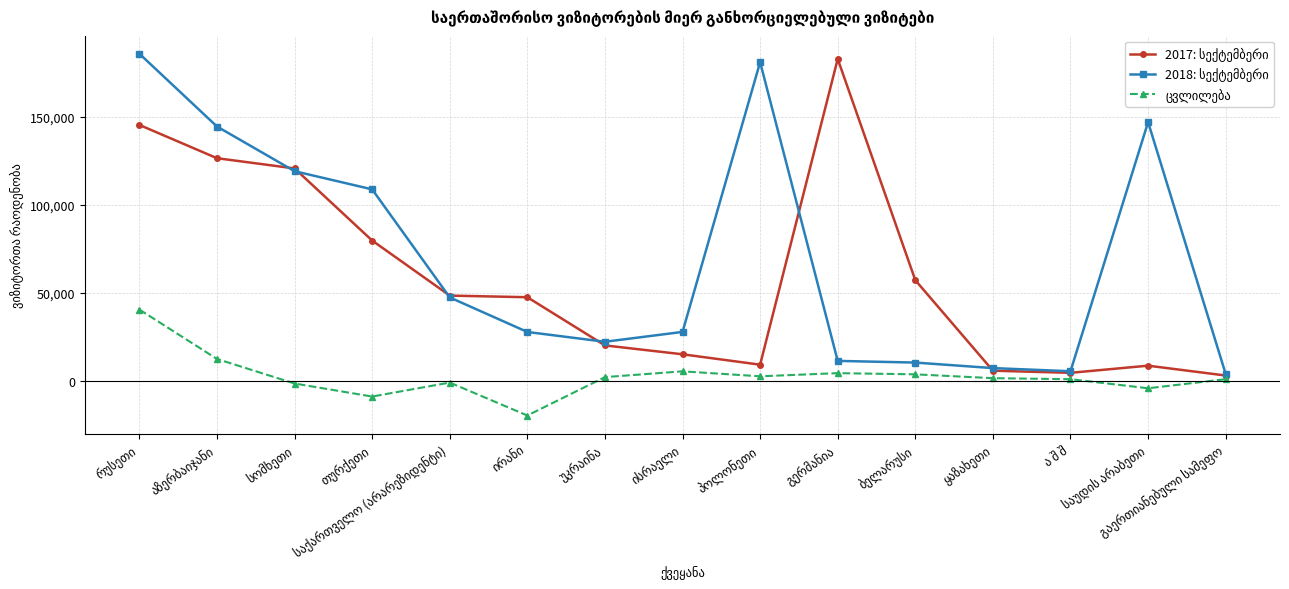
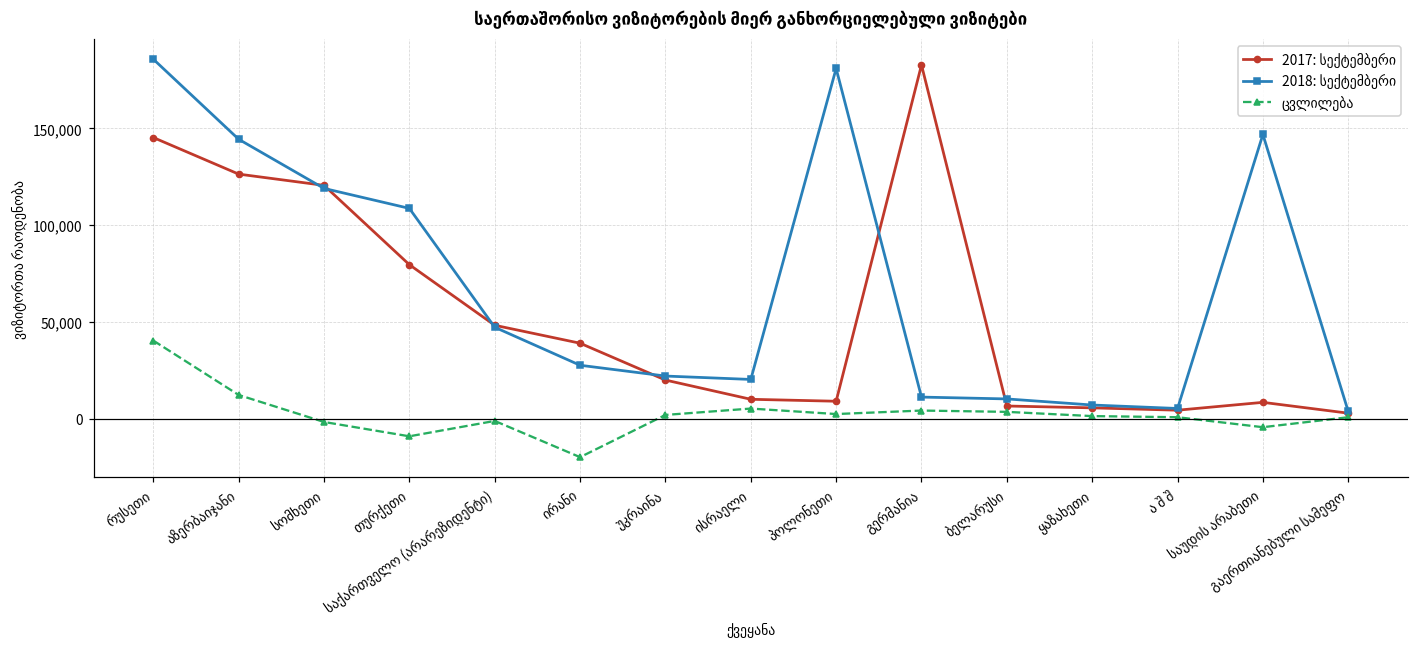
  {
    "2017: სექტემბერი": {
      "რუსეთი": "145,000",
      "აზერბაიჯანი": "126,000",
      "სომხეთი": "121,000",
      "თურქეთი": "80,000",
-     "ირანი": "47,000",
+     "ირანი": "39,000",
      "უკრაინა": "20,000",
-     "ისრაელი": "15,000",
+     "ისრაელი": "10,000",
      "პოლონეთი": "9,000",
      "გერმანია": "183,000",
-     "ბელარუსი": "57,000",
+     "ბელარუსი": "7,000",
      "ყაზახეთი": "6,000",
      "საუდის არაბეთი": "9,000"
    },
    "2018: სექტემბერი": {
      "რუსეთი": "186,000",
      "აზერბაიჯანი": "144,000",
      "სომხეთი": "119,000",
      "თურქეთი": "109,000",
      "ირანი": "28,000",
      "უკრაინა": "22,000",
-     "ისრაელი": "28,000",
+     "ისრაელი": "20,000",
      "პოლონეთი": "181,000",
      "გერმანია": "11,000",
      "ბელარუსი": "10,000",
      "ყაზახეთი": "7,000",
      "საუდის არაბეთი": "147,000"
    },
    "ცვლილება": {
      "რუსეთი": "40,000",
      "აზერბაიჯანი": "12,000",
      "სომხეთი": "-2,000",
      "თურქეთი": "-9,000",
      "საქართველო (არარეზიდენტი)": "-1,000",
      "ირანი": "-20,000",
      "უკრაინა": "2,000",
      "ისრაელი": "5,000",
      "პოლონეთი": "3,000",
      "გერმანია": "4,000",
      "ბელარუსი": "4,000",
      "ყაზახეთი": "1,000",
      "ა შ შ": "1,000",
      "საუდის არაბეთი": "-4,000",
      "გაერთიანებული სამეფო": "1,000"
    }
  }
